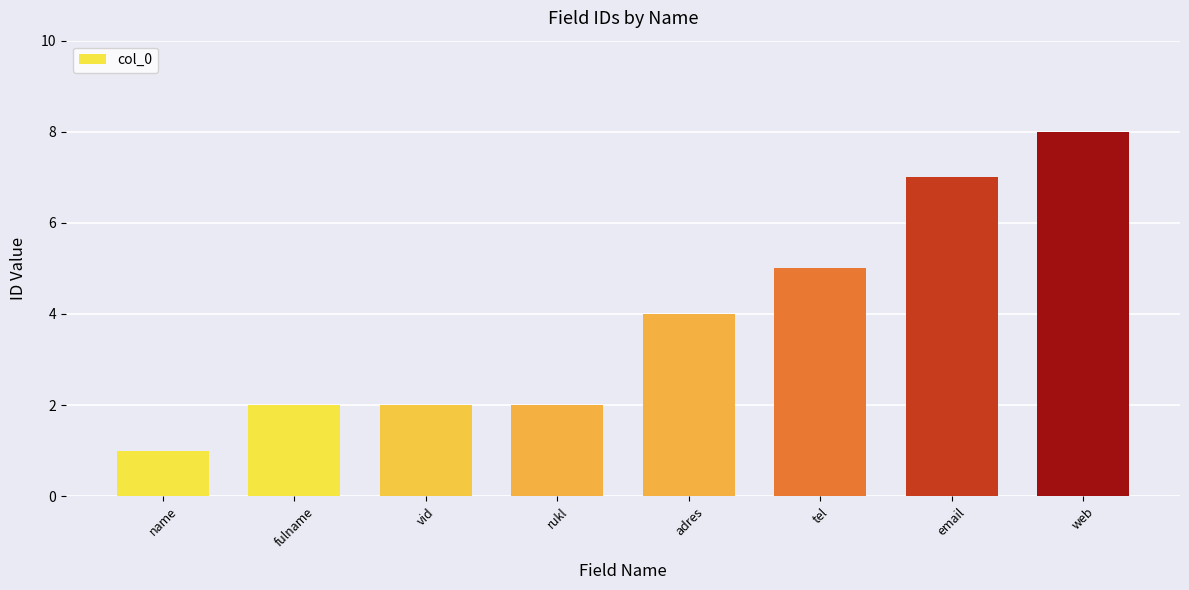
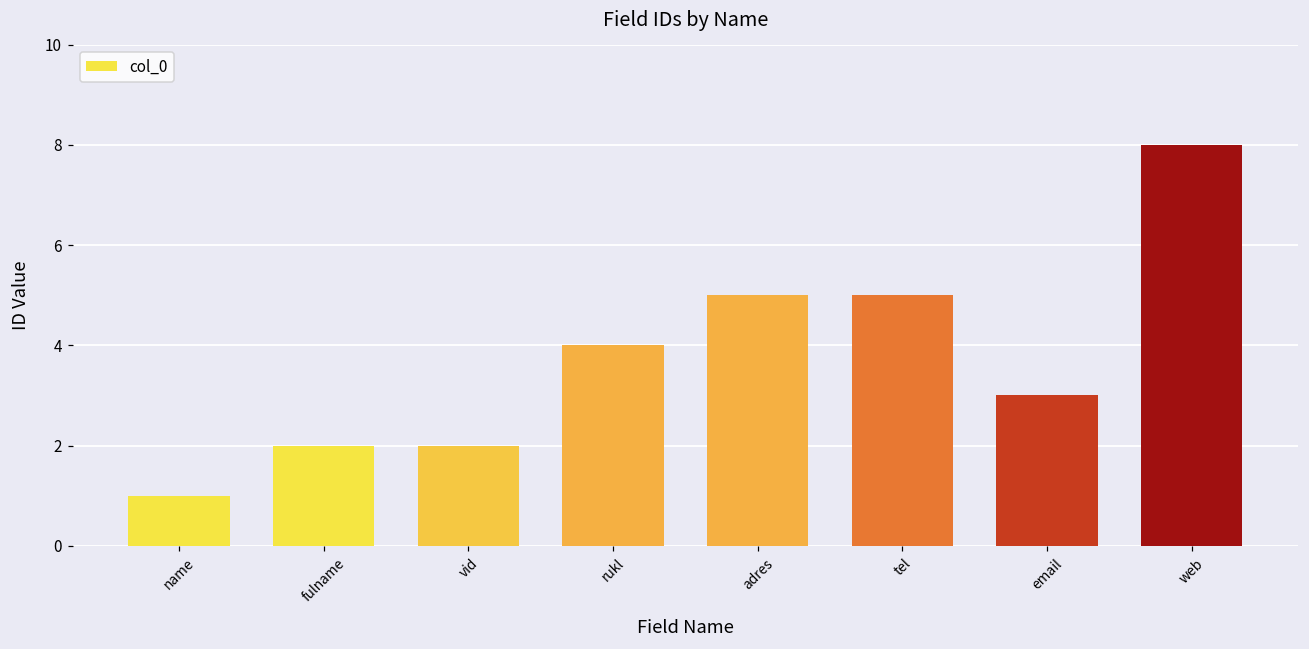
  {
    "name": 1,
    "fulname": 2,
    "vid": 2,
-   "rukl": 2,
-   "adres": 4,
+   "rukl": 4,
+   "adres": 5,
    "tel": 5,
-   "email": 7,
+   "email": 3,
    "web": 8
  }
